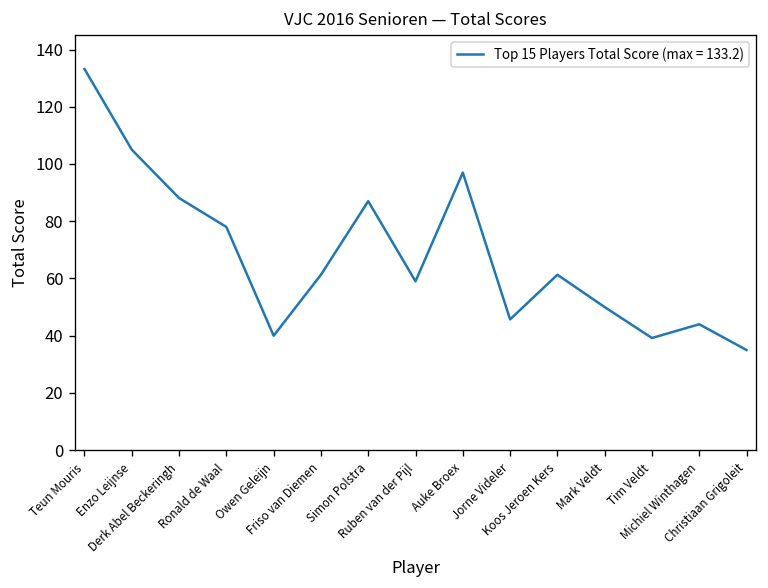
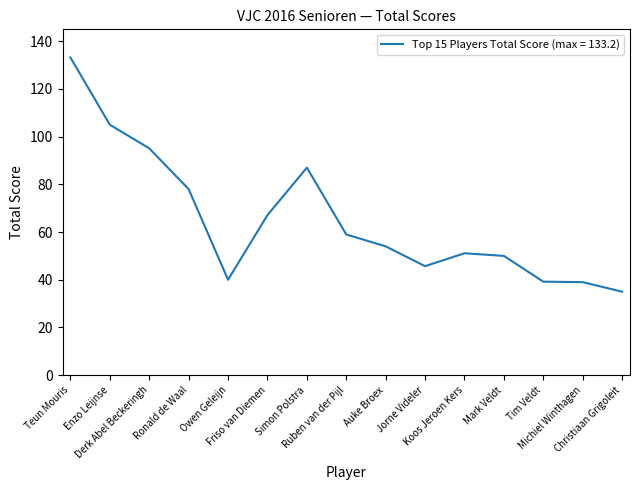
  {
    "Teun Mouris": 133,
    "Enzo Leijnse": 105,
-   "Derk Abel Beckeringh": 88,
+   "Derk Abel Beckeringh": 95,
    "Ronald de Waal": 78,
    "Owen Geleijn": 40,
-   "Friso van Diemen": 61,
+   "Friso van Diemen": 67,
    "Simon Polstra": 87,
    "Ruben van der Pijl": 59,
-   "Auke Broex": 97,
+   "Auke Broex": 54,
    "Jorne Videler": 46,
-   "Koos Jeroen Kers": 61,
+   "Koos Jeroen Kers": 51,
    "Mark Veldt": 50,
    "Tim Veldt": 39,
-   "Michiel Winthagen": 44,
+   "Michiel Winthagen": 39,
    "Christiaan Grigoleit": 35
  }
